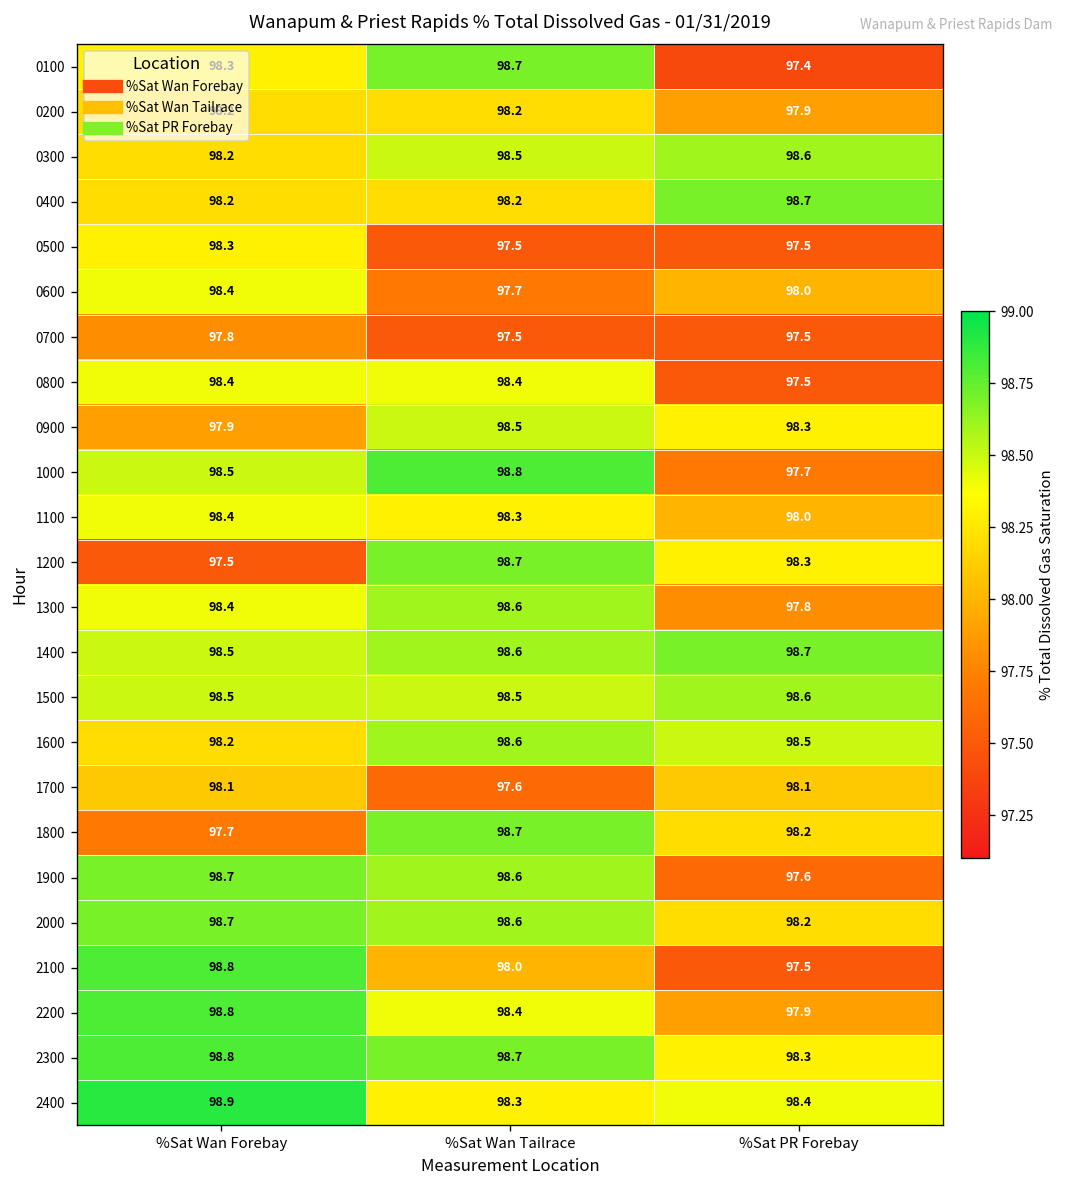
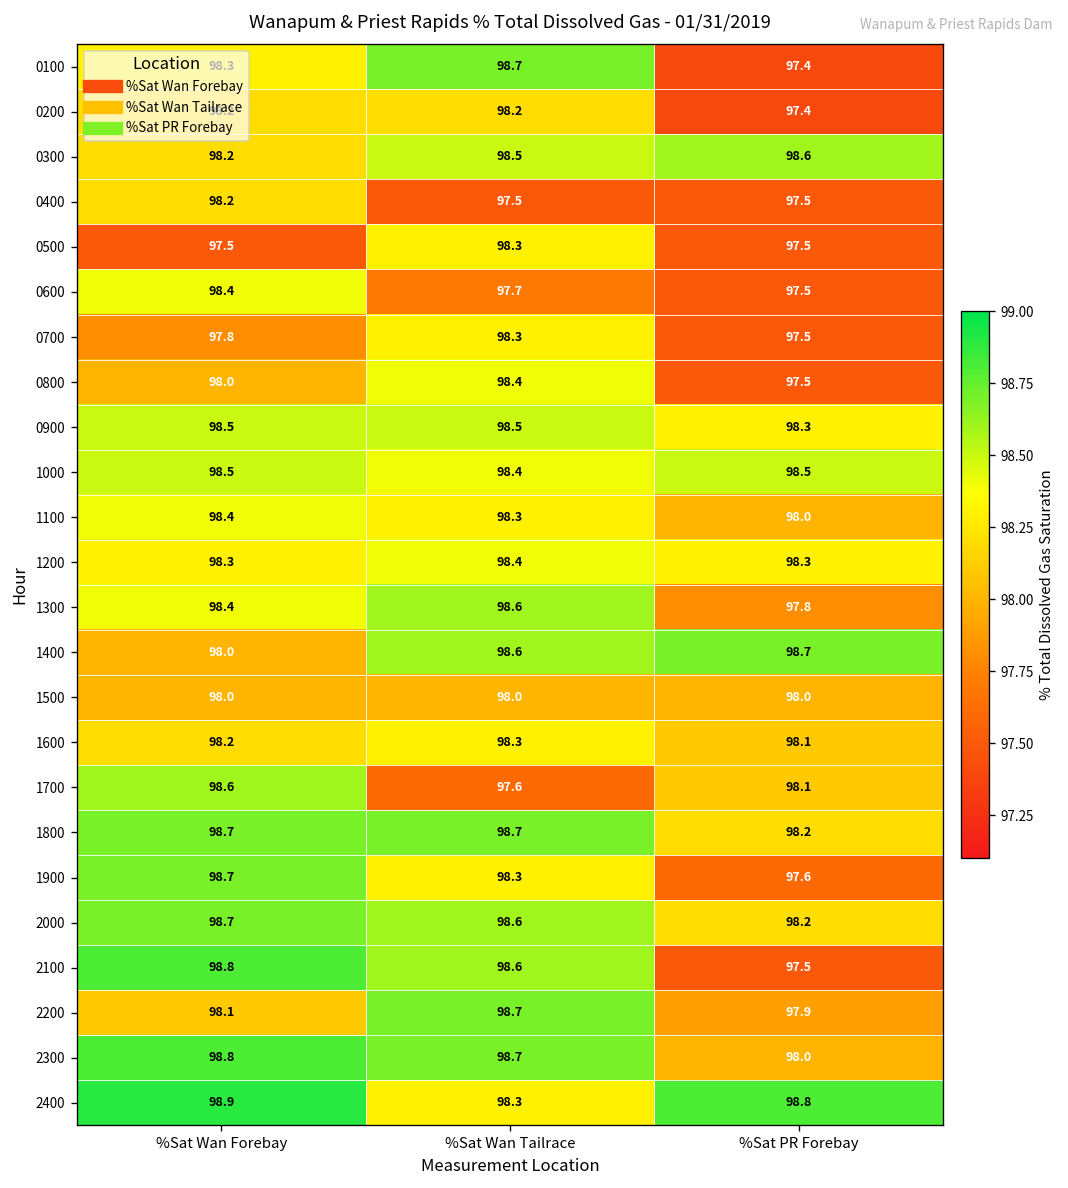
  {
    "0100": {
      "%Sat Wan Tailrace": 98.7,
      "%Sat PR Forebay": 97.4
    },
    "0200": {
      "%Sat Wan Tailrace": 98.2,
-     "%Sat PR Forebay": 97.9
+     "%Sat PR Forebay": 97.4
    },
    "0300": {
      "%Sat Wan Forebay": 98.2,
      "%Sat Wan Tailrace": 98.5,
      "%Sat PR Forebay": 98.6
    },
    "0400": {
      "%Sat Wan Forebay": 98.2,
-     "%Sat Wan Tailrace": 98.2,
-     "%Sat PR Forebay": 98.7
+     "%Sat Wan Tailrace": 97.5,
+     "%Sat PR Forebay": 97.5
    },
    "0500": {
-     "%Sat Wan Forebay": 98.3,
-     "%Sat Wan Tailrace": 97.5,
+     "%Sat Wan Forebay": 97.5,
+     "%Sat Wan Tailrace": 98.3,
      "%Sat PR Forebay": 97.5
    },
    "0600": {
      "%Sat Wan Forebay": 98.4,
      "%Sat Wan Tailrace": 97.7,
-     "%Sat PR Forebay": 98.0
+     "%Sat PR Forebay": 97.5
    },
    "0700": {
      "%Sat Wan Forebay": 97.8,
-     "%Sat Wan Tailrace": 97.5,
+     "%Sat Wan Tailrace": 98.3,
      "%Sat PR Forebay": 97.5
    },
    "0800": {
-     "%Sat Wan Forebay": 98.4,
+     "%Sat Wan Forebay": 98.0,
      "%Sat Wan Tailrace": 98.4,
      "%Sat PR Forebay": 97.5
    },
    "0900": {
-     "%Sat Wan Forebay": 97.9,
+     "%Sat Wan Forebay": 98.5,
      "%Sat Wan Tailrace": 98.5,
      "%Sat PR Forebay": 98.3
    },
    "1000": {
      "%Sat Wan Forebay": 98.5,
-     "%Sat Wan Tailrace": 98.8,
-     "%Sat PR Forebay": 97.7
+     "%Sat Wan Tailrace": 98.4,
+     "%Sat PR Forebay": 98.5
    },
    "1100": {
      "%Sat Wan Forebay": 98.4,
      "%Sat Wan Tailrace": 98.3,
      "%Sat PR Forebay": 98.0
    },
    "1200": {
-     "%Sat Wan Forebay": 97.5,
-     "%Sat Wan Tailrace": 98.7,
+     "%Sat Wan Forebay": 98.3,
+     "%Sat Wan Tailrace": 98.4,
      "%Sat PR Forebay": 98.3
    },
    "1300": {
      "%Sat Wan Forebay": 98.4,
      "%Sat Wan Tailrace": 98.6,
      "%Sat PR Forebay": 97.8
    },
    "1400": {
-     "%Sat Wan Forebay": 98.5,
+     "%Sat Wan Forebay": 98.0,
      "%Sat Wan Tailrace": 98.6,
      "%Sat PR Forebay": 98.7
    },
    "1500": {
-     "%Sat Wan Forebay": 98.5,
-     "%Sat Wan Tailrace": 98.5,
-     "%Sat PR Forebay": 98.6
+     "%Sat Wan Forebay": 98.0,
+     "%Sat Wan Tailrace": 98.0,
+     "%Sat PR Forebay": 98.0
    },
    "1600": {
      "%Sat Wan Forebay": 98.2,
-     "%Sat Wan Tailrace": 98.6,
-     "%Sat PR Forebay": 98.5
+     "%Sat Wan Tailrace": 98.3,
+     "%Sat PR Forebay": 98.1
    },
    "1700": {
-     "%Sat Wan Forebay": 98.1,
+     "%Sat Wan Forebay": 98.6,
      "%Sat Wan Tailrace": 97.6,
      "%Sat PR Forebay": 98.1
    },
    "1800": {
-     "%Sat Wan Forebay": 97.7,
+     "%Sat Wan Forebay": 98.7,
      "%Sat Wan Tailrace": 98.7,
      "%Sat PR Forebay": 98.2
    },
    "1900": {
      "%Sat Wan Forebay": 98.7,
-     "%Sat Wan Tailrace": 98.6,
+     "%Sat Wan Tailrace": 98.3,
      "%Sat PR Forebay": 97.6
    },
    "2000": {
      "%Sat Wan Forebay": 98.7,
      "%Sat Wan Tailrace": 98.6,
      "%Sat PR Forebay": 98.2
    },
    "2100": {
      "%Sat Wan Forebay": 98.8,
-     "%Sat Wan Tailrace": 98.0,
+     "%Sat Wan Tailrace": 98.6,
      "%Sat PR Forebay": 97.5
    },
    "2200": {
-     "%Sat Wan Forebay": 98.8,
-     "%Sat Wan Tailrace": 98.4,
+     "%Sat Wan Forebay": 98.1,
+     "%Sat Wan Tailrace": 98.7,
      "%Sat PR Forebay": 97.9
    },
    "2300": {
      "%Sat Wan Forebay": 98.8,
      "%Sat Wan Tailrace": 98.7,
-     "%Sat PR Forebay": 98.3
+     "%Sat PR Forebay": 98.0
    },
    "2400": {
      "%Sat Wan Forebay": 98.9,
      "%Sat Wan Tailrace": 98.3,
-     "%Sat PR Forebay": 98.4
+     "%Sat PR Forebay": 98.8
    }
  }
